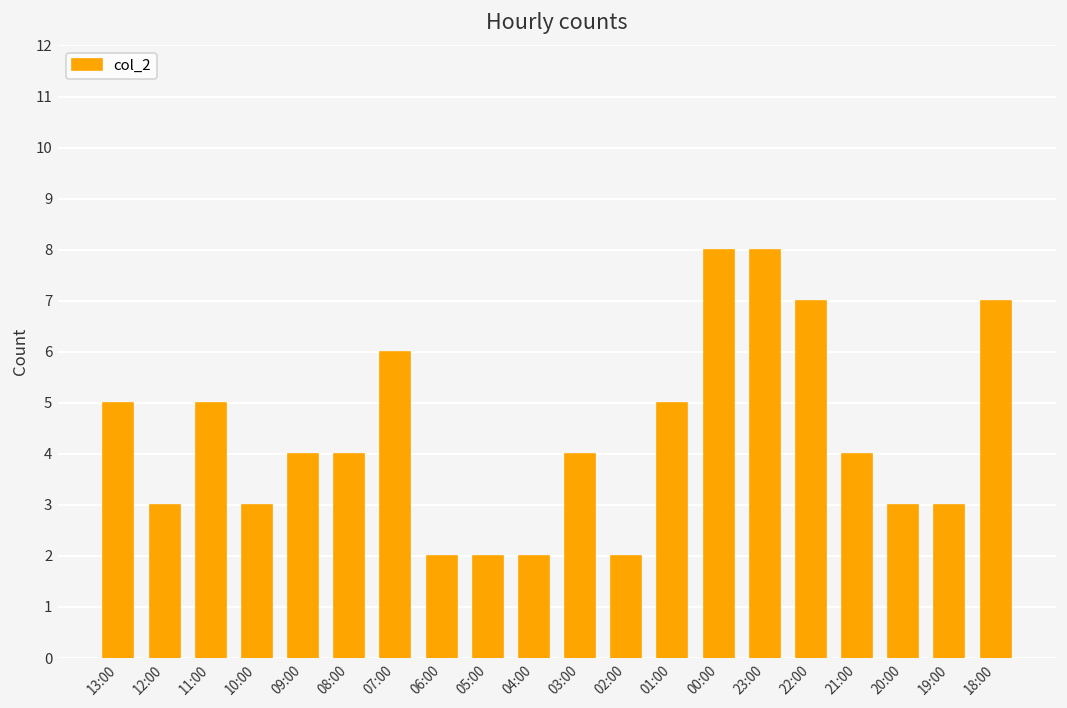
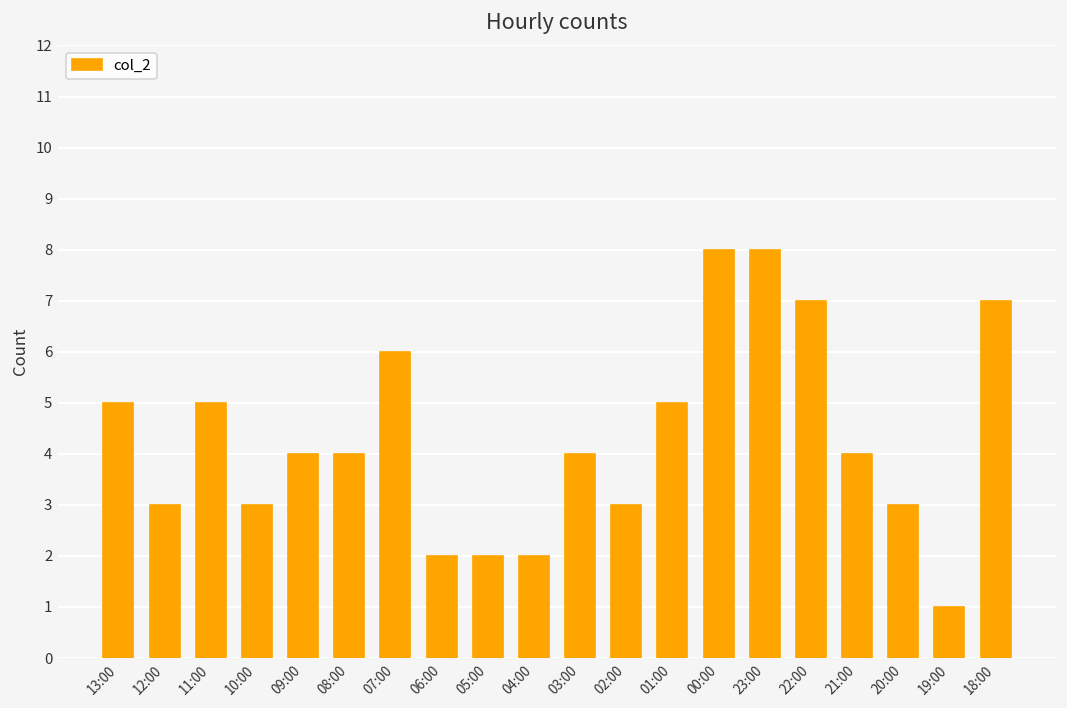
  {
    "13:00": 5,
    "12:00": 3,
    "11:00": 5,
    "10:00": 3,
    "09:00": 4,
    "08:00": 4,
    "07:00": 6,
    "06:00": 2,
    "05:00": 2,
    "04:00": 2,
    "03:00": 4,
-   "02:00": 2,
+   "02:00": 3,
    "01:00": 5,
    "00:00": 8,
    "23:00": 8,
    "22:00": 7,
    "21:00": 4,
    "20:00": 3,
-   "19:00": 3,
+   "19:00": 1,
    "18:00": 7
  }
